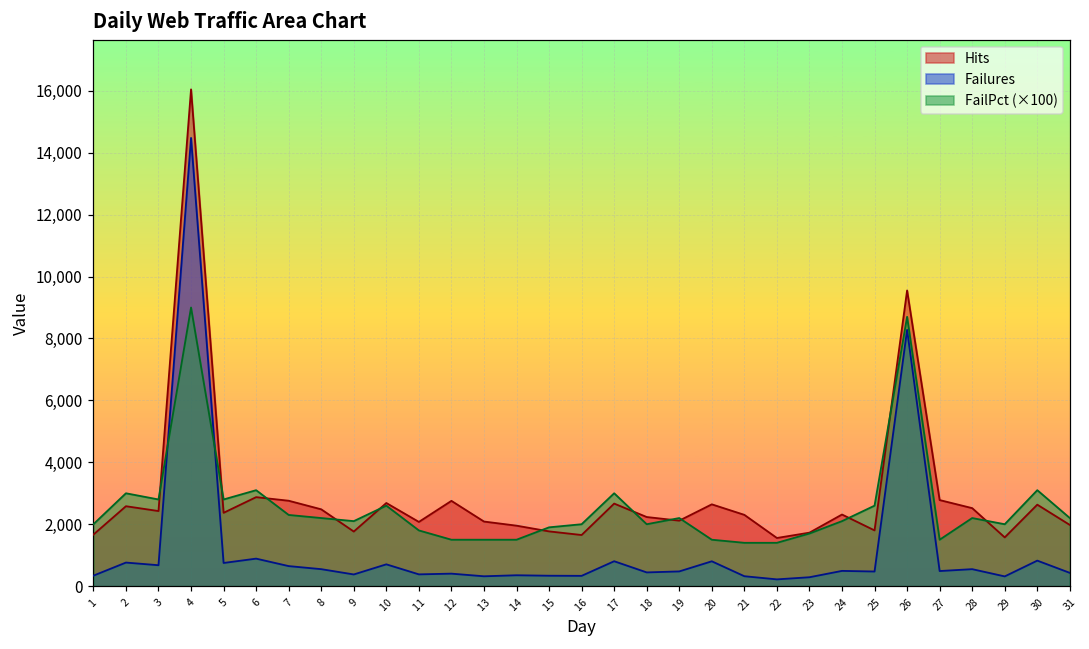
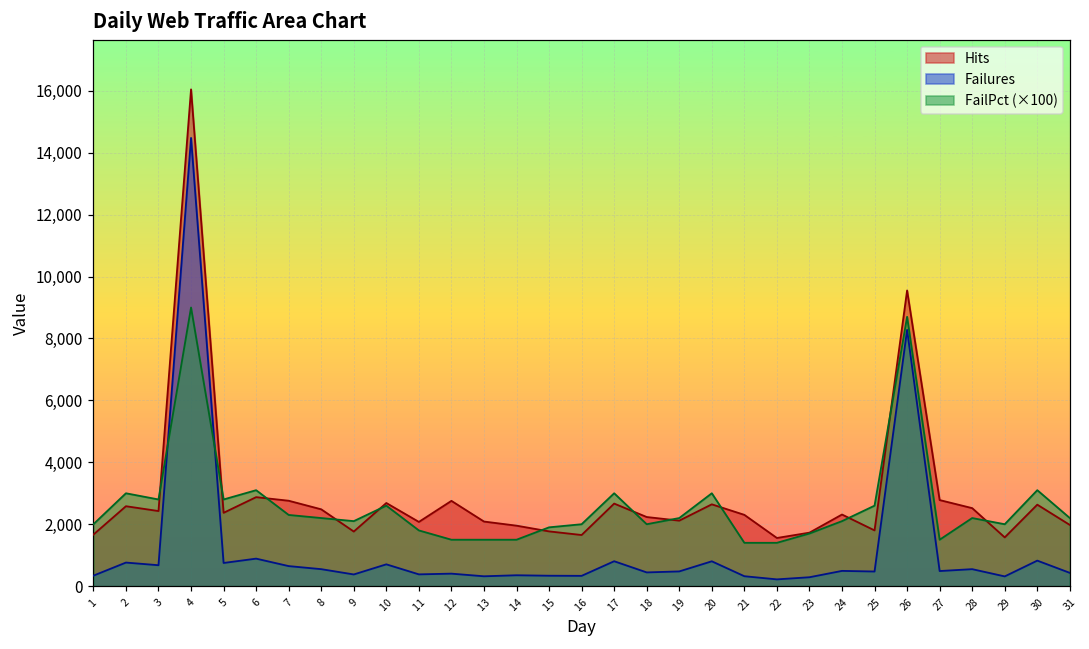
  {
    "Hits": {
      "1": "1,700",
      "2": "2,600",
      "3": "2,400",
      "4": "16,000",
      "5": "2,400",
      "6": "2,900",
      "7": "2,800",
      "8": "2,500",
      "9": "1,800",
      "11": "2,100",
      "12": "2,800",
      "13": "2,100",
      "14": "2,000",
      "15": "1,800",
      "16": "1,700",
      "17": "2,700",
      "18": "2,200",
      "20": "2,600",
      "21": "2,300",
      "22": "1,600",
      "24": "2,300",
      "25": "1,800",
      "26": "9,600",
      "27": "2,800",
      "28": "2,500",
      "29": "1,600",
      "30": "2,600",
      "31": "2,000"
    },
    "Failures": {
      "1": "300",
      "2": "800",
      "3": "700",
      "4": "14,500",
      "5": "700",
      "6": "900",
      "7": "600",
      "8": "500",
      "9": "400",
      "10": "700",
      "11": "400",
      "12": "400",
      "13": "300",
      "14": "400",
      "15": "300",
      "16": "300",
      "17": "800",
      "18": "400",
      "19": "500",
      "20": "800",
      "21": "300",
      "22": "200",
      "23": "300",
      "24": "500",
      "25": "500",
      "26": "8,300",
      "27": "500",
      "28": "500",
      "29": "300",
      "30": "800",
      "31": "400"
    },
    "FailPct (×100)": {
      "1": "2,000",
      "2": "3,000",
      "3": "2,800",
      "4": "9,000",
      "5": "2,800",
      "6": "3,100",
      "7": "2,300",
      "8": "2,200",
      "9": "2,100",
      "11": "1,800",
      "12": "1,500",
      "13": "1,500",
      "14": "1,500",
      "15": "1,900",
      "16": "2,000",
      "17": "3,000",
      "18": "2,000",
-     "20": "1,500",
+     "20": "3,000",
      "21": "1,400",
      "22": "1,400",
      "24": "2,100",
      "25": "2,600",
      "26": "8,700",
      "27": "1,500",
      "28": "2,200",
      "29": "2,000",
      "30": "3,100",
      "31": "2,200"
    }
  }
